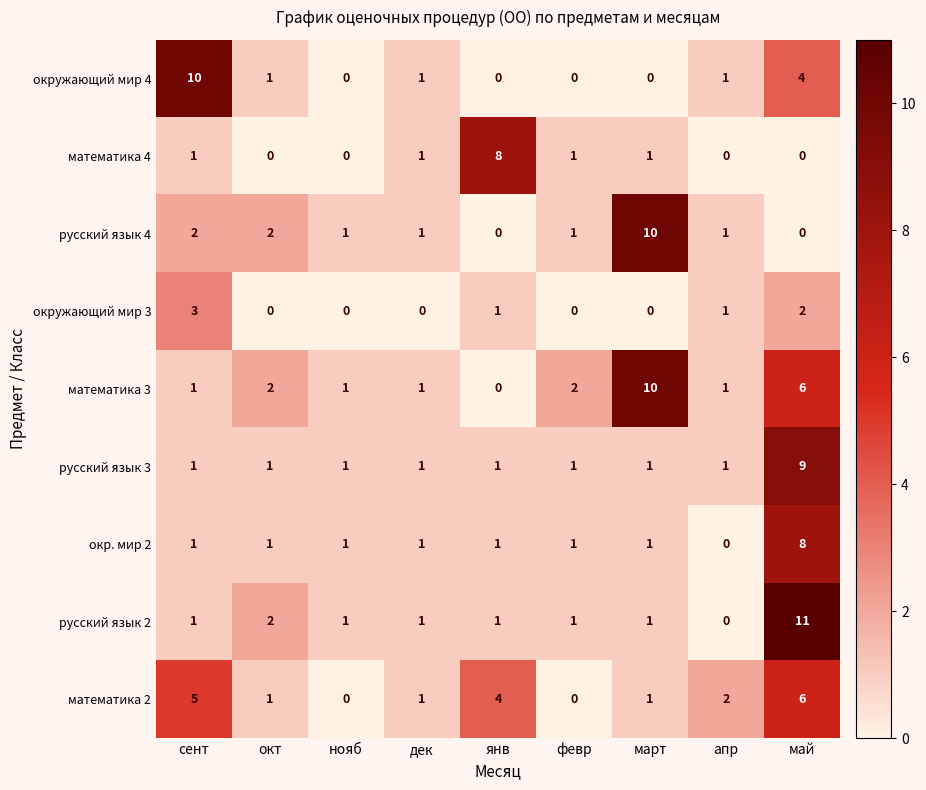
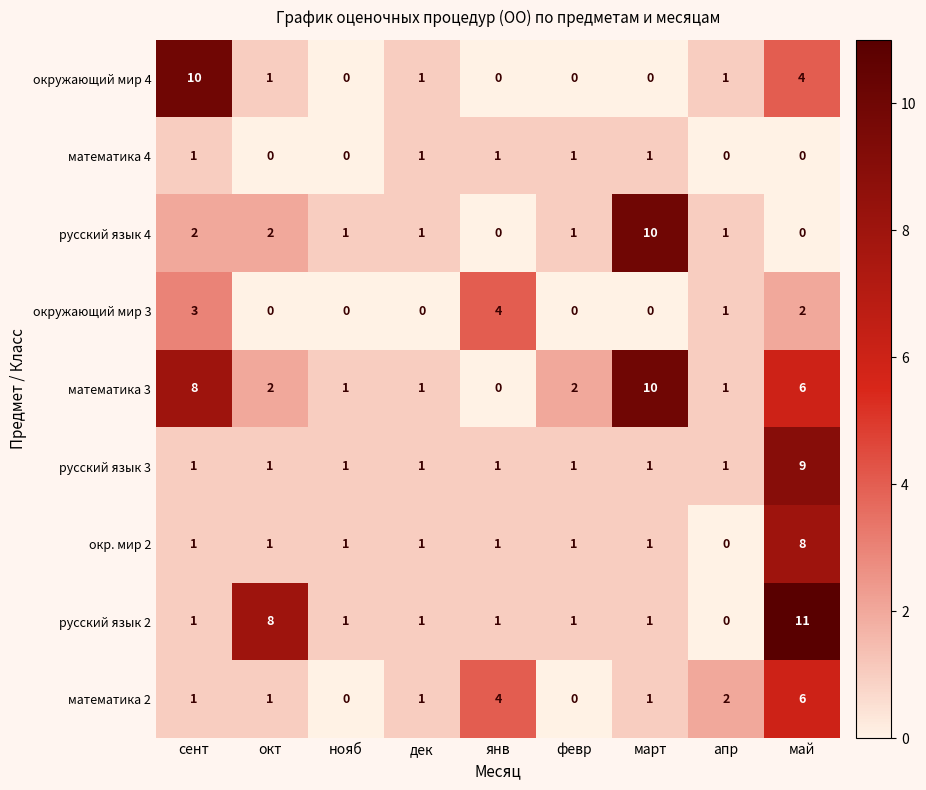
  {
    "окружающий мир 4": {
      "сент": 10,
      "окт": 1,
      "нояб": 0,
      "дек": 1,
      "янв": 0,
      "февр": 0,
      "март": 0,
      "апр": 1,
      "май": 4
    },
    "математика 4": {
      "сент": 1,
      "окт": 0,
      "нояб": 0,
      "дек": 1,
-     "янв": 8,
+     "янв": 1,
      "февр": 1,
      "март": 1,
      "апр": 0,
      "май": 0
    },
    "русский язык 4": {
      "сент": 2,
      "окт": 2,
      "нояб": 1,
      "дек": 1,
      "янв": 0,
      "февр": 1,
      "март": 10,
      "апр": 1,
      "май": 0
    },
    "окружающий мир 3": {
      "сент": 3,
      "окт": 0,
      "нояб": 0,
      "дек": 0,
-     "янв": 1,
+     "янв": 4,
      "февр": 0,
      "март": 0,
      "апр": 1,
      "май": 2
    },
    "математика 3": {
-     "сент": 1,
+     "сент": 8,
      "окт": 2,
      "нояб": 1,
      "дек": 1,
      "янв": 0,
      "февр": 2,
      "март": 10,
      "апр": 1,
      "май": 6
    },
    "русский язык 3": {
      "сент": 1,
      "окт": 1,
      "нояб": 1,
      "дек": 1,
      "янв": 1,
      "февр": 1,
      "март": 1,
      "апр": 1,
      "май": 9
    },
    "окр. мир 2": {
      "сент": 1,
      "окт": 1,
      "нояб": 1,
      "дек": 1,
      "янв": 1,
      "февр": 1,
      "март": 1,
      "апр": 0,
      "май": 8
    },
    "русский язык 2": {
      "сент": 1,
-     "окт": 2,
+     "окт": 8,
      "нояб": 1,
      "дек": 1,
      "янв": 1,
      "февр": 1,
      "март": 1,
      "апр": 0,
      "май": 11
    },
    "математика 2": {
-     "сент": 5,
+     "сент": 1,
      "окт": 1,
      "нояб": 0,
      "дек": 1,
      "янв": 4,
      "февр": 0,
      "март": 1,
      "апр": 2,
      "май": 6
    }
  }
